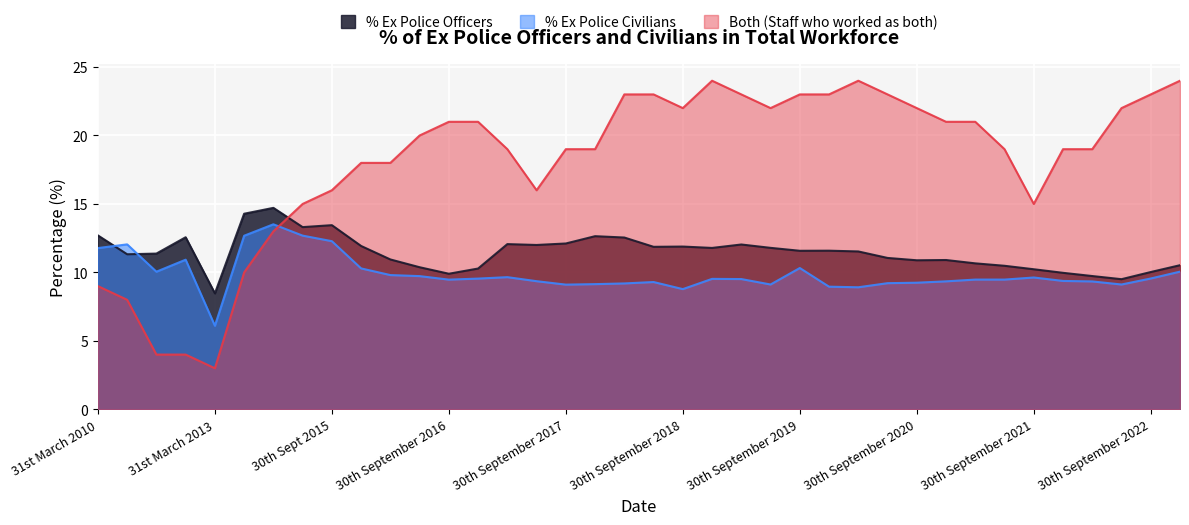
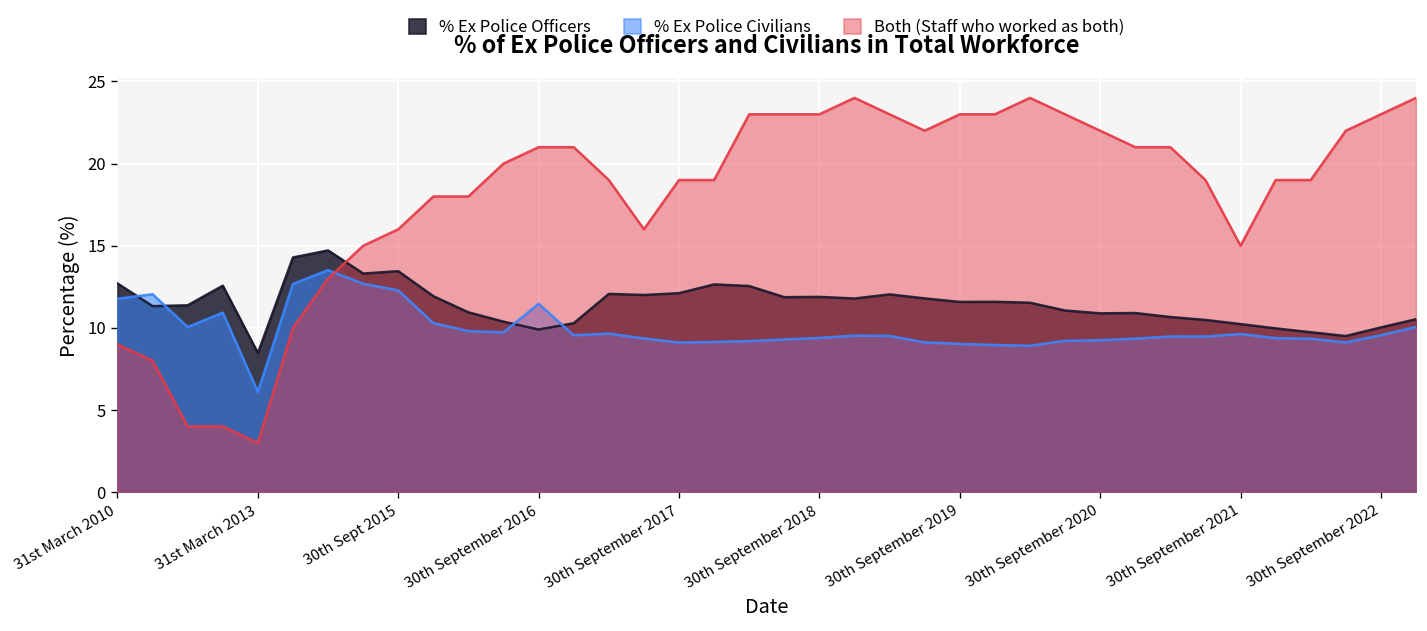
  {
    "% Ex Police Officers": {
      "31st March 2010": 12.7,
      "31st March 2013": 8.5,
      "30th Sept 2015": 13.5,
      "30th September 2016": 9.9,
      "30th September 2017": 12.1,
      "30th September 2018": 11.9,
      "30th September 2019": 11.6,
      "30th September 2020": 10.9,
      "30th September 2021": 10.2,
      "30th September 2022": 10.0
    },
    "% Ex Police Civilians": {
      "31st March 2010": 11.8,
      "31st March 2013": 6.1,
      "30th Sept 2015": 12.3,
-     "30th September 2016": 9.5,
+     "30th September 2016": 11.5,
      "30th September 2017": 9.1,
-     "30th September 2018": 8.8,
-     "30th September 2019": 10.3,
+     "30th September 2018": 9.4,
+     "30th September 2019": 9.0,
      "30th September 2020": 9.2,
      "30th September 2021": 9.6,
      "30th September 2022": 9.6
    },
    "Both (Staff who worked as both)": {
      "31st March 2010": 9,
      "31st March 2013": 3,
      "30th Sept 2015": 16,
      "30th September 2016": 21,
      "30th September 2017": 19,
-     "30th September 2018": 22,
+     "30th September 2018": 23,
      "30th September 2019": 23,
      "30th September 2020": 22,
      "30th September 2021": 15,
      "30th September 2022": 23
    }
  }
